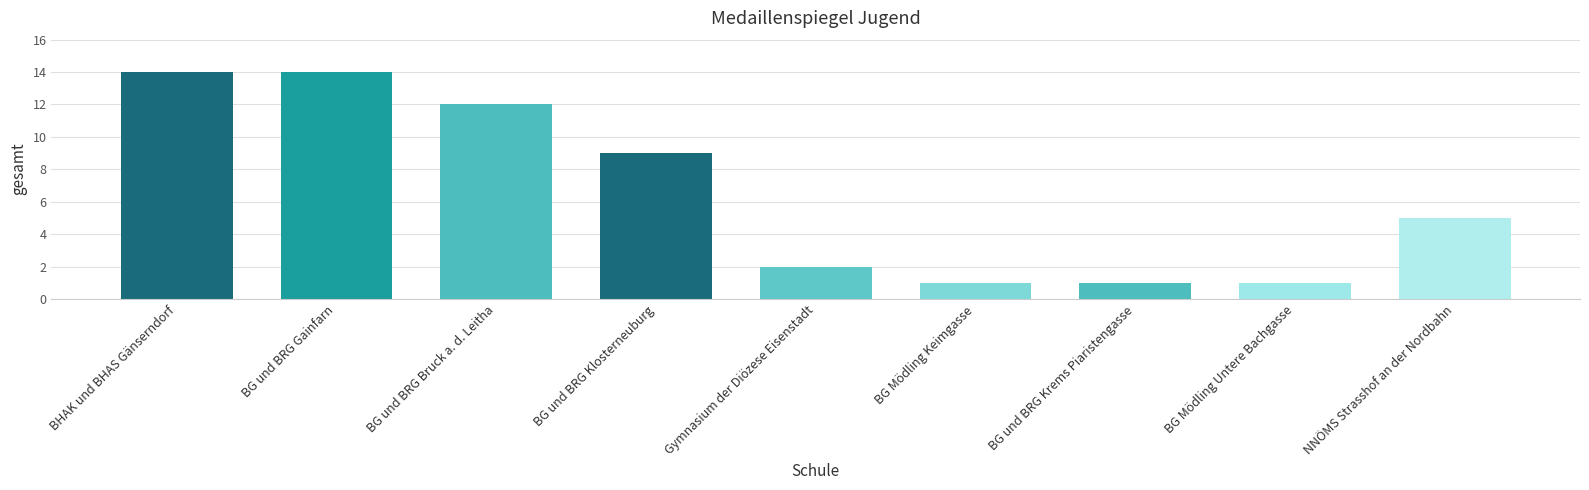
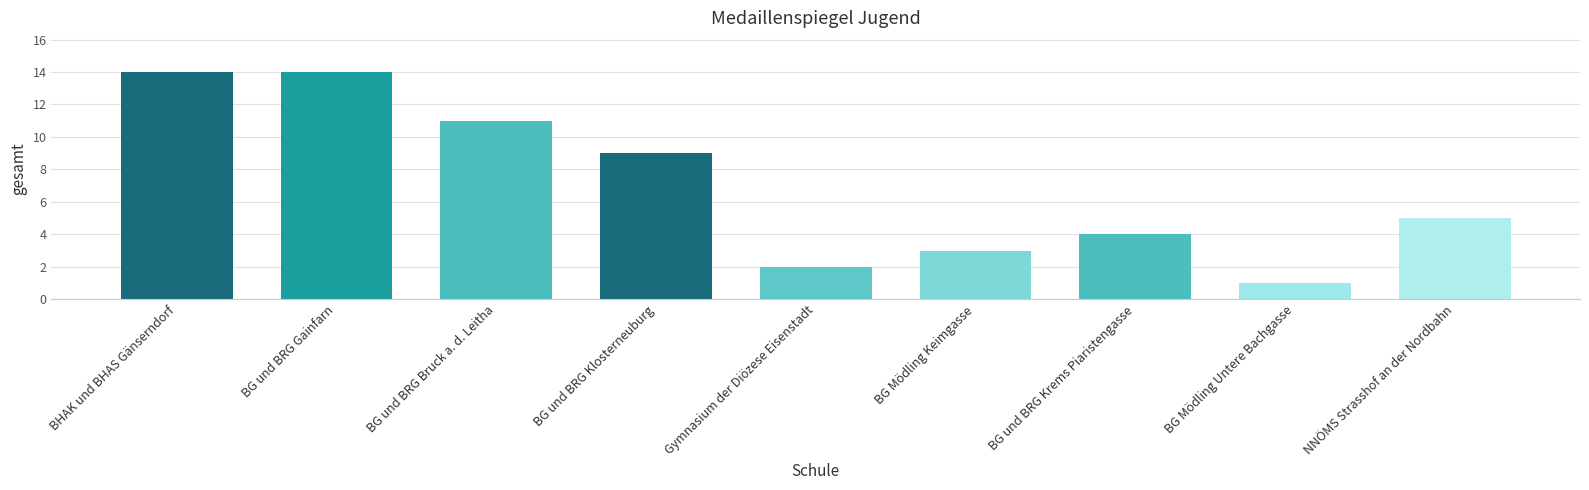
  {
    "BHAK und BHAS Gänserndorf": 14,
    "BG und BRG Gainfarn": 14,
-   "BG und BRG Bruck a. d. Leitha": 12,
+   "BG und BRG Bruck a. d. Leitha": 11,
    "BG und BRG Klosterneuburg": 9,
    "Gymnasium der Diözese Eisenstadt": 2,
-   "BG Mödling Keimgasse": 1,
-   "BG und BRG Krems Piaristengasse": 1,
+   "BG Mödling Keimgasse": 3,
+   "BG und BRG Krems Piaristengasse": 4,
    "BG Mödling Untere Bachgasse": 1,
    "NNÖMS Strasshof an der Nordbahn": 5
  }
